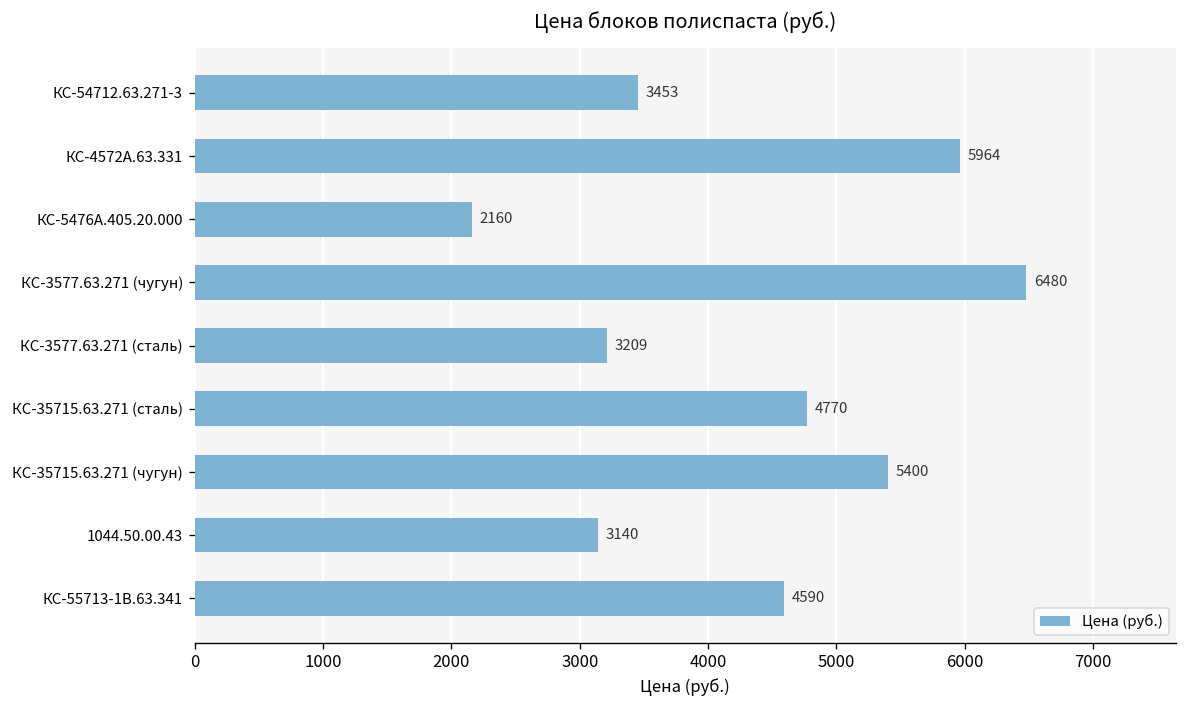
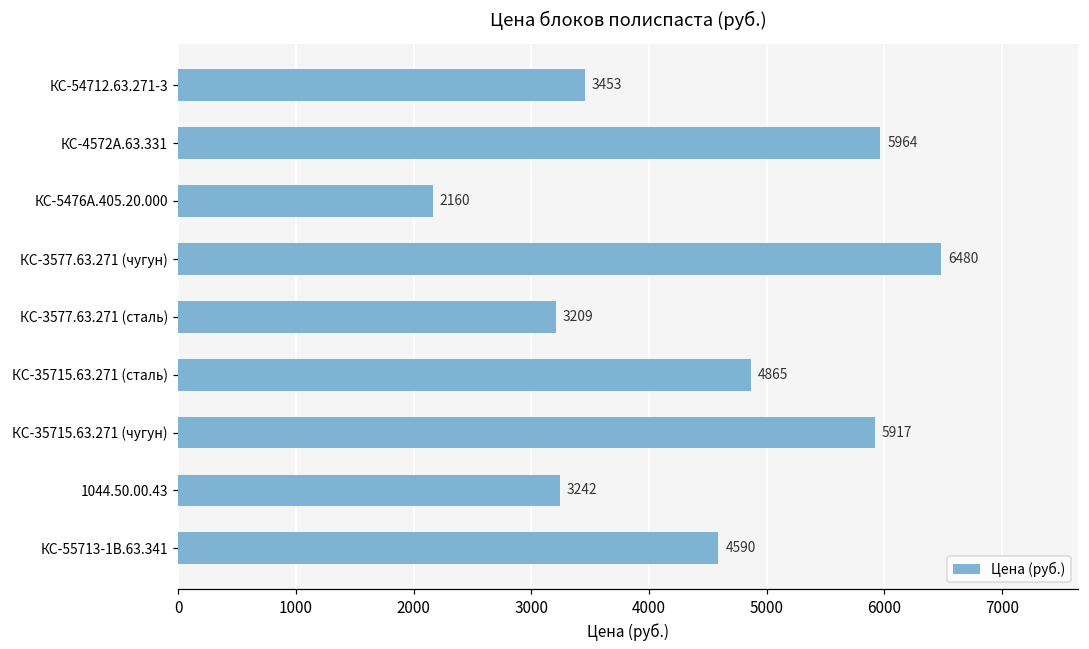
  {
    "КС-54712.63.271-3": 3453,
    "КС-4572А.63.331": 5964,
    "КС-5476А.405.20.000": 2160,
    "КС-3577.63.271 (чугун)": 6480,
    "КС-3577.63.271 (сталь)": 3209,
-   "КС-35715.63.271 (сталь)": 4770,
-   "КС-35715.63.271 (чугун)": 5400,
-   "1044.50.00.43": 3140,
+   "КС-35715.63.271 (сталь)": 4865,
+   "КС-35715.63.271 (чугун)": 5917,
+   "1044.50.00.43": 3242,
    "КС-55713-1В.63.341": 4590
  }
